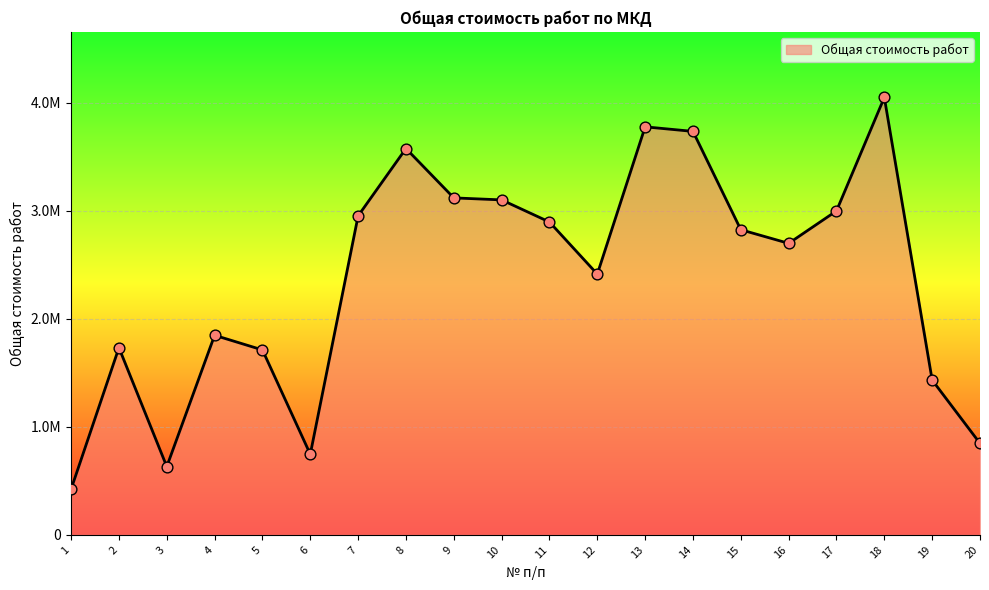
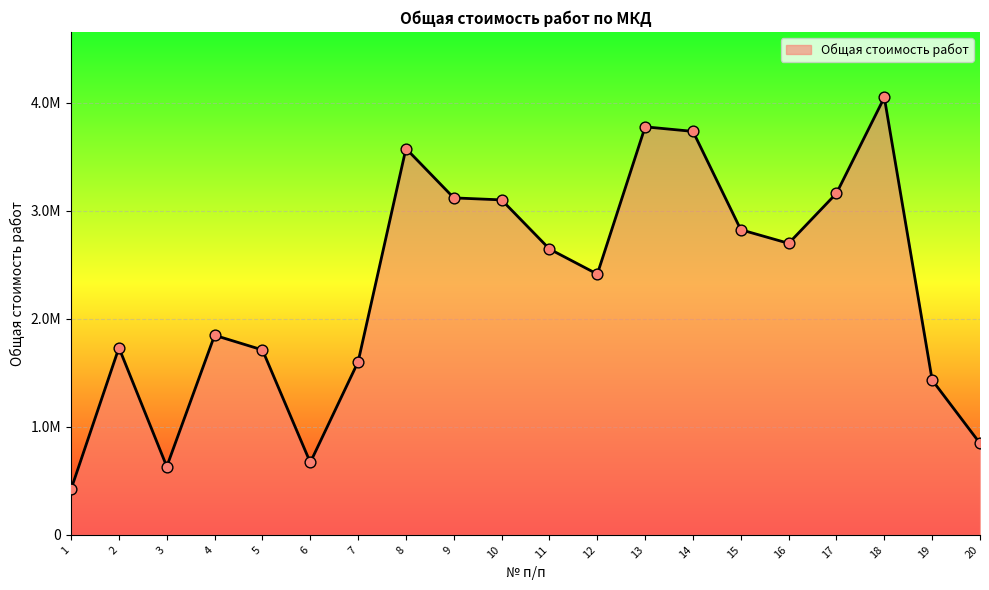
  {
    "1": 420000,
    "2": 1730000,
    "3": 630000,
    "4": 1850000,
    "5": 1710000,
-   "6": 750000,
-   "7": 2950000,
+   "6": 670000,
+   "7": 1600000,
    "8": 3580000,
    "9": 3120000,
    "10": 3100000,
-   "11": 2900000,
+   "11": 2650000,
    "12": 2410000,
    "13": 3780000,
    "14": 3740000,
    "15": 2820000,
    "16": 2700000,
-   "17": 3000000,
+   "17": 3160000,
    "18": 4050000,
    "19": 1430000,
    "20": 850000
  }
